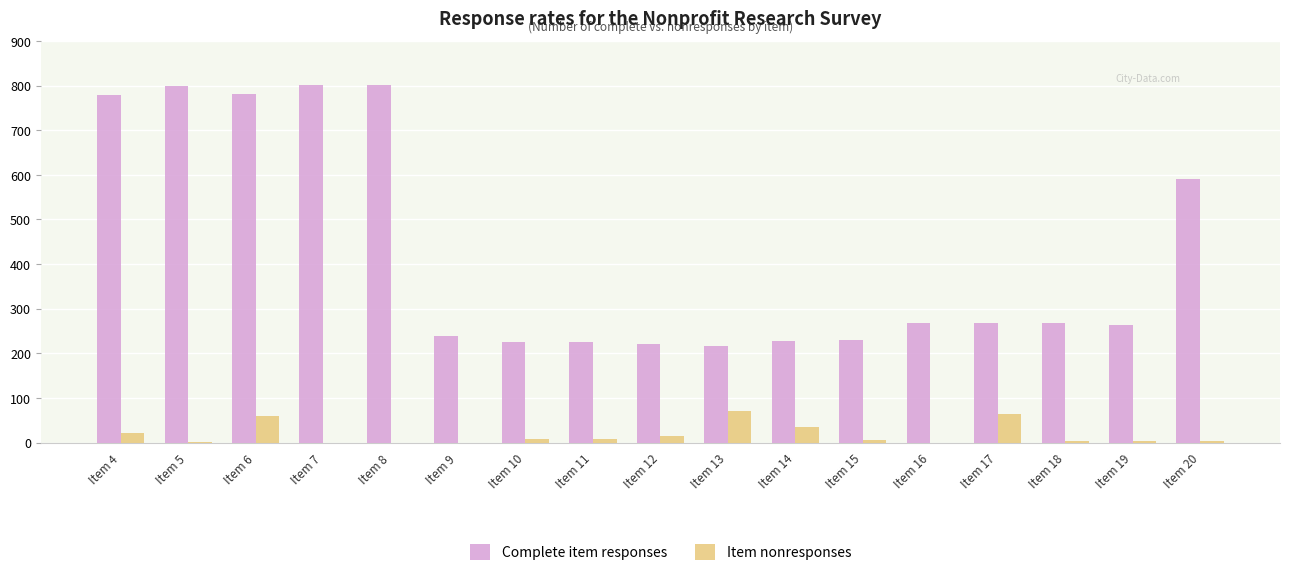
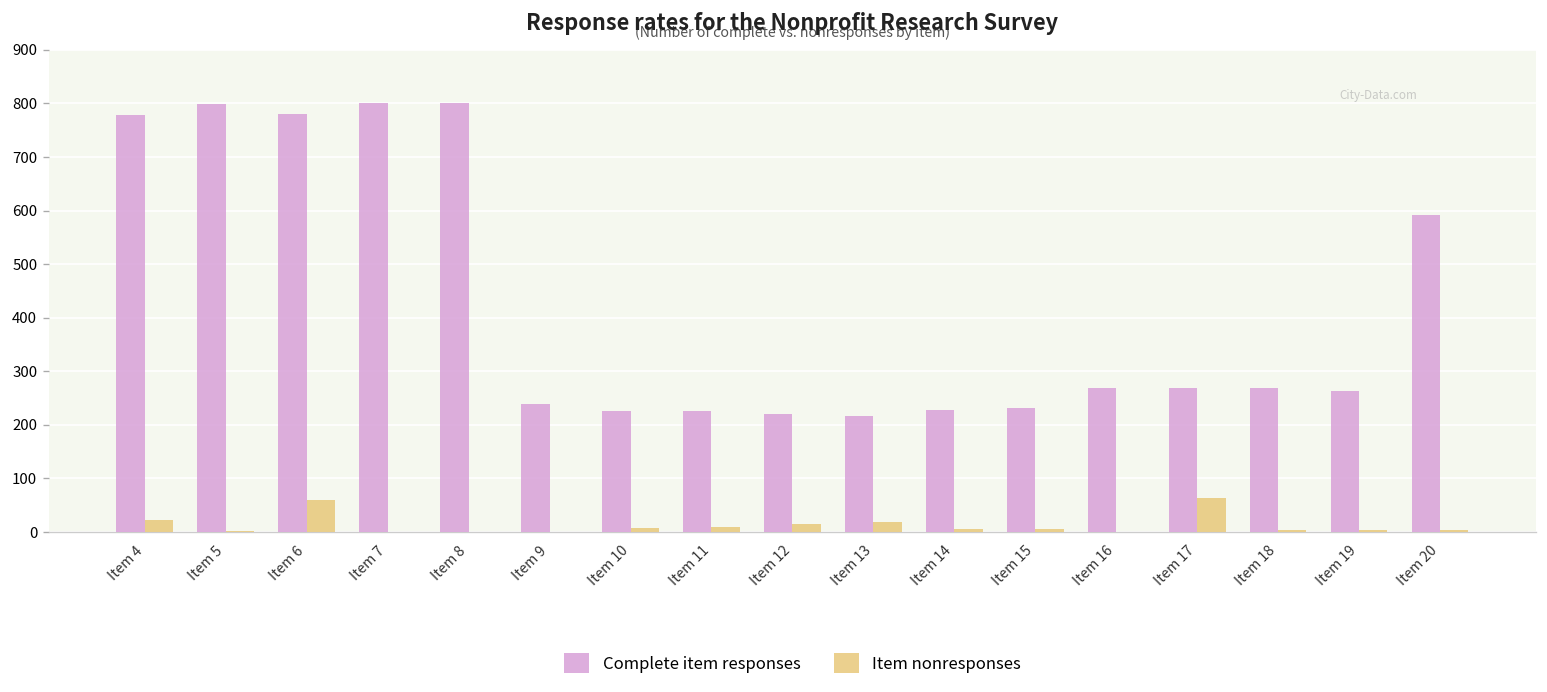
  {
    "Complete item responses": {
      "Item 4": 780,
      "Item 5": 800,
      "Item 6": 780,
      "Item 7": 800,
      "Item 8": 800,
      "Item 9": 240,
      "Item 10": 230,
      "Item 11": 230,
      "Item 12": 220,
      "Item 13": 220,
      "Item 14": 230,
      "Item 15": 230,
      "Item 16": 270,
      "Item 17": 270,
      "Item 18": 270,
      "Item 19": 260,
      "Item 20": 590
    },
    "Item nonresponses": {
      "Item 4": 20,
      "Item 6": 60,
      "Item 7": 0,
      "Item 8": 0,
      "Item 9": 0,
      "Item 10": 10,
      "Item 11": 10,
      "Item 12": 10,
-     "Item 13": 70,
-     "Item 14": 40,
+     "Item 13": 20,
+     "Item 14": 10,
      "Item 16": 0,
      "Item 17": 60
    }
  }
